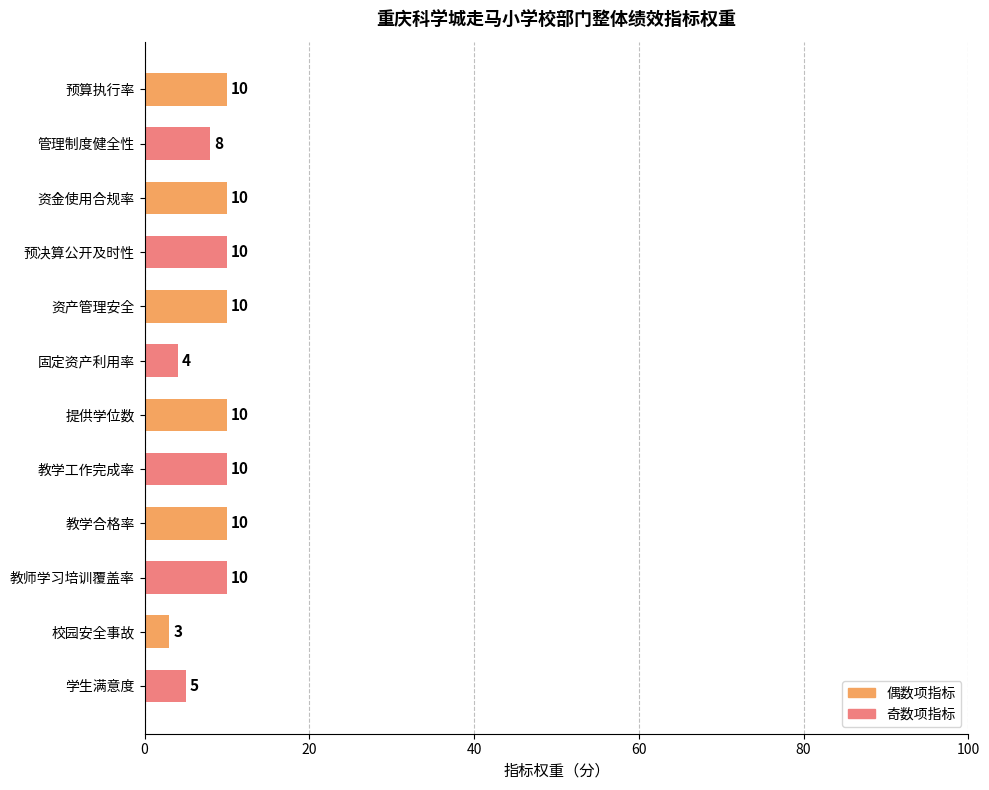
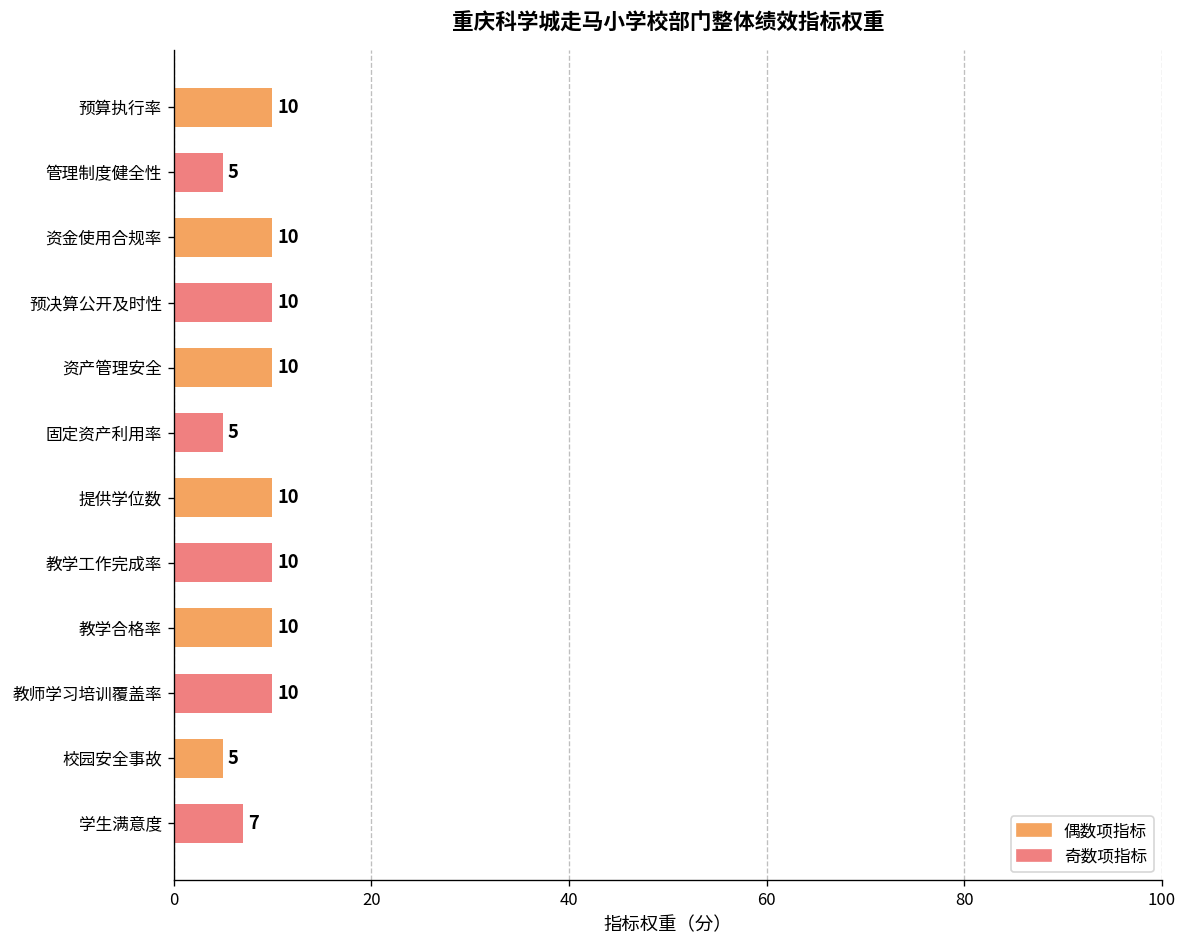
  {
    "预算执行率": 10,
-   "管理制度健全性": 8,
+   "管理制度健全性": 5,
    "资金使用合规率": 10,
    "预决算公开及时性": 10,
    "资产管理安全": 10,
-   "固定资产利用率": 4,
+   "固定资产利用率": 5,
    "提供学位数": 10,
    "教学工作完成率": 10,
    "教学合格率": 10,
    "教师学习培训覆盖率": 10,
-   "校园安全事故": 3,
-   "学生满意度": 5
+   "校园安全事故": 5,
+   "学生满意度": 7
  }
